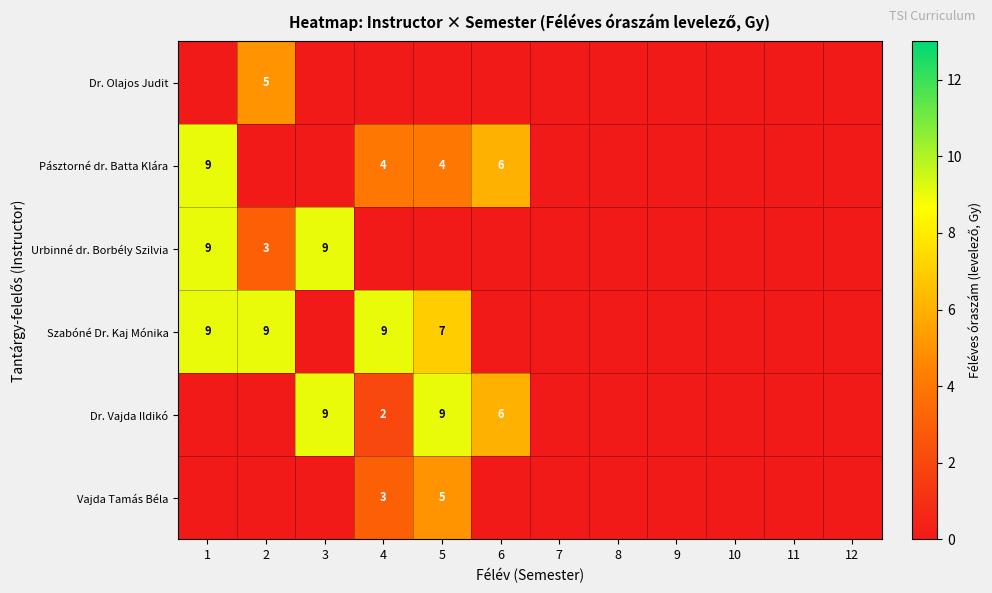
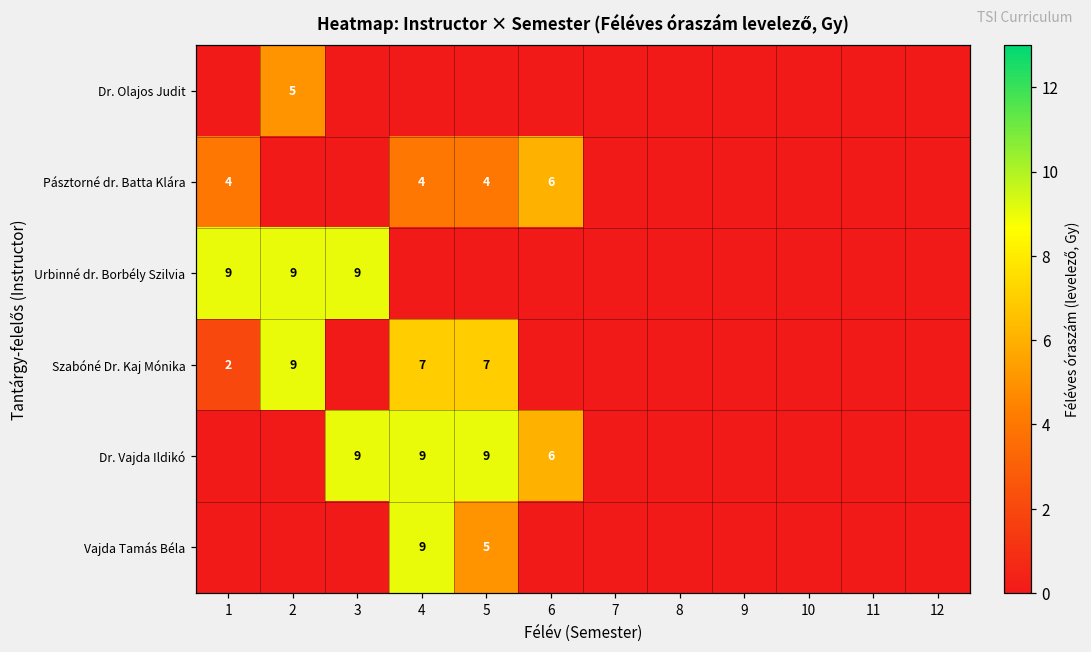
  {
    "Dr. Olajos Judit": {
      "2": 5
    },
    "Pásztorné dr. Batta Klára": {
-     "1": 9,
+     "1": 4,
      "4": 4,
      "5": 4,
      "6": 6
    },
    "Urbinné dr. Borbély Szilvia": {
      "1": 9,
-     "2": 3,
+     "2": 9,
      "3": 9
    },
    "Szabóné Dr. Kaj Mónika": {
-     "1": 9,
+     "1": 2,
      "2": 9,
-     "4": 9,
+     "4": 7,
      "5": 7
    },
    "Dr. Vajda Ildikó": {
      "3": 9,
-     "4": 2,
+     "4": 9,
      "5": 9,
      "6": 6
    },
    "Vajda Tamás Béla": {
-     "4": 3,
+     "4": 9,
      "5": 5
    }
  }
